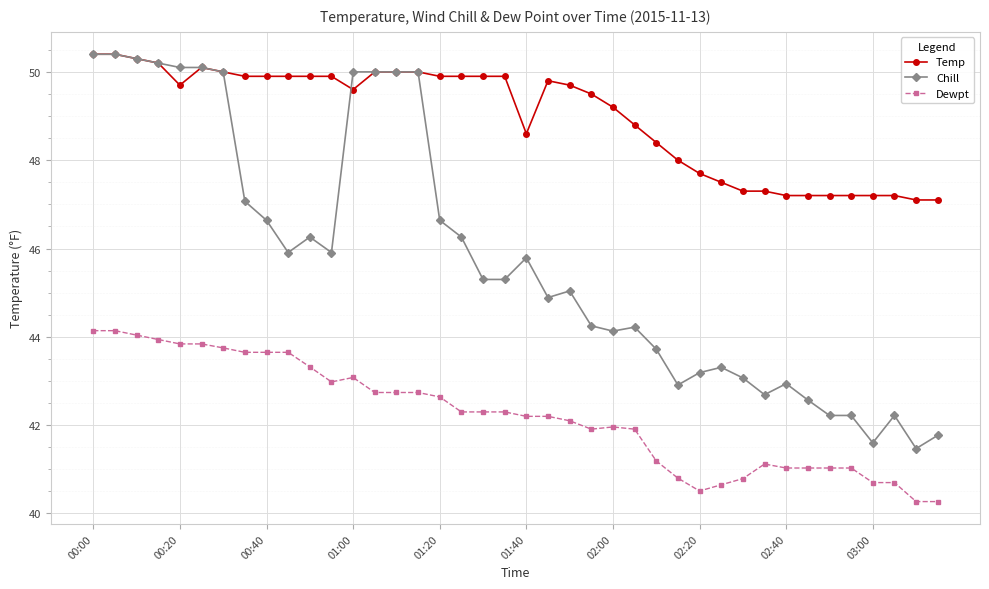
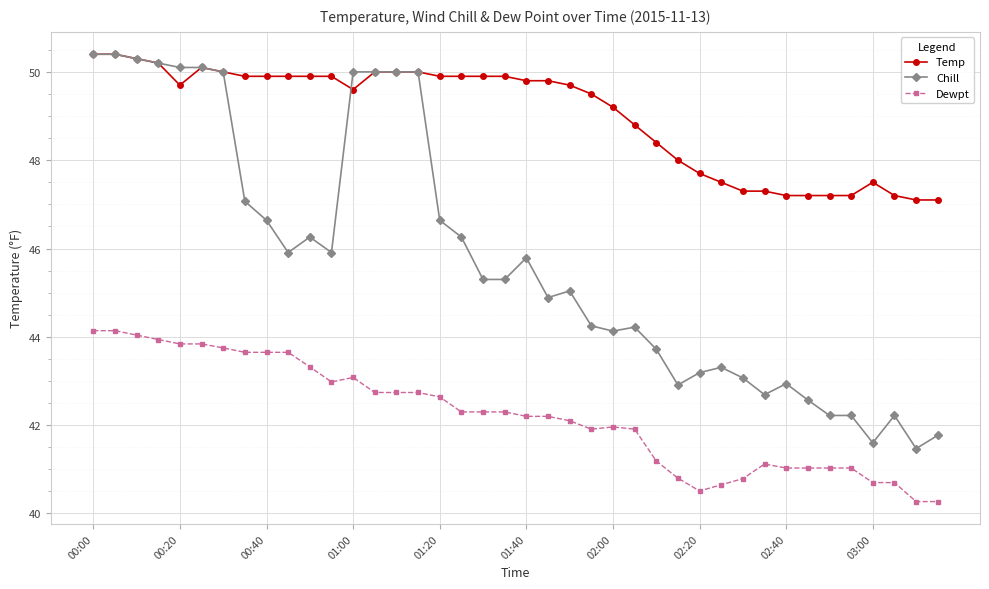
  {
    "Temp": {
      "00:20": 49.7,
      "00:40": 49.9,
      "01:00": 49.6,
      "01:20": 49.9,
-     "01:40": 48.6,
+     "01:40": 49.8,
      "02:00": 49.2,
      "02:20": 47.7,
      "02:40": 47.2,
-     "03:00": 47.2
+     "03:00": 47.5
    },
    "Chill": {
      "00:20": 50.1,
      "00:40": 46.6,
      "01:00": 50.0,
      "01:20": 46.6,
      "01:40": 45.8,
      "02:00": 44.1,
      "02:20": 43.2,
      "02:40": 42.9,
      "03:00": 41.6
    },
    "Dewpt": {
      "00:00": 44.1,
      "00:20": 43.8,
      "00:40": 43.7,
      "01:00": 43.1,
      "01:20": 42.6,
      "01:40": 42.2,
      "02:00": 42.0,
      "02:20": 40.5,
      "02:40": 41.0,
      "03:00": 40.7
    }
  }
